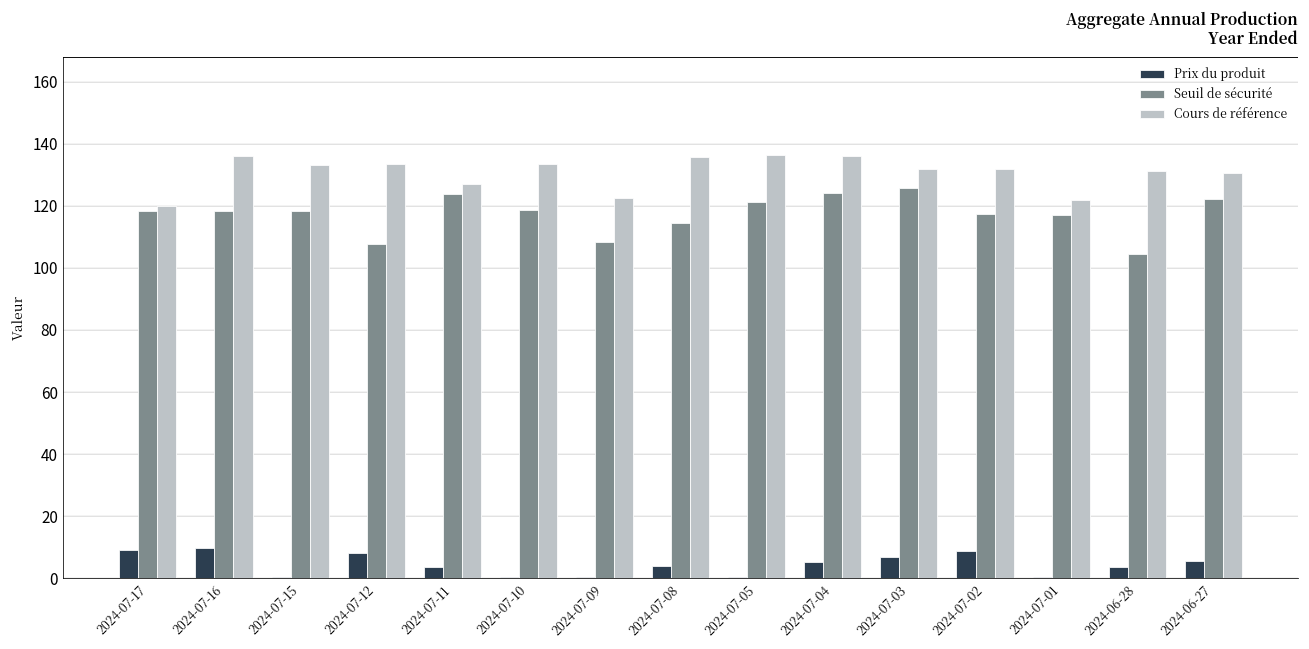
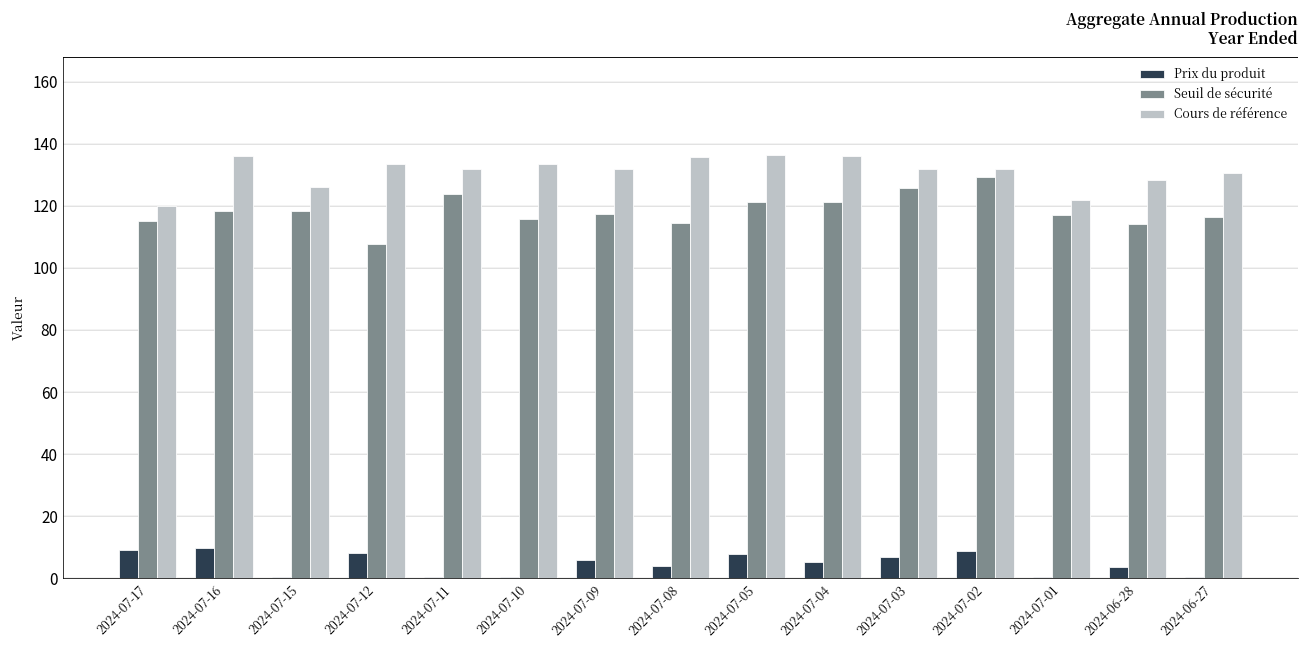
  {
    "Prix du produit": {
      "2024-07-17": 9,
      "2024-07-16": 10,
      "2024-07-12": 8,
-     "2024-07-11": 4,
-     "2024-07-09": 0,
+     "2024-07-11": 0,
+     "2024-07-09": 6,
      "2024-07-08": 4,
-     "2024-07-05": 0,
+     "2024-07-05": 8,
      "2024-07-04": 5,
      "2024-07-03": 7,
      "2024-07-02": 9,
      "2024-06-28": 4,
-     "2024-06-27": 6
+     "2024-06-27": 0
    },
    "Seuil de sécurité": {
-     "2024-07-17": 118,
+     "2024-07-17": 115,
      "2024-07-16": 118,
      "2024-07-15": 118,
      "2024-07-12": 108,
      "2024-07-11": 124,
-     "2024-07-10": 119,
-     "2024-07-09": 108,
+     "2024-07-10": 116,
+     "2024-07-09": 117,
      "2024-07-08": 114,
      "2024-07-05": 121,
-     "2024-07-04": 124,
+     "2024-07-04": 121,
      "2024-07-03": 126,
-     "2024-07-02": 117,
+     "2024-07-02": 129,
      "2024-07-01": 117,
-     "2024-06-28": 104,
-     "2024-06-27": 122
+     "2024-06-28": 114,
+     "2024-06-27": 116
    },
    "Cours de référence": {
      "2024-07-17": 120,
      "2024-07-16": 136,
-     "2024-07-15": 133,
+     "2024-07-15": 126,
      "2024-07-12": 133,
-     "2024-07-11": 127,
+     "2024-07-11": 132,
      "2024-07-10": 133,
-     "2024-07-09": 122,
+     "2024-07-09": 132,
      "2024-07-08": 136,
      "2024-07-05": 136,
      "2024-07-04": 136,
      "2024-07-03": 132,
      "2024-07-02": 132,
      "2024-07-01": 122,
-     "2024-06-28": 131,
+     "2024-06-28": 128,
      "2024-06-27": 131
    }
  }
